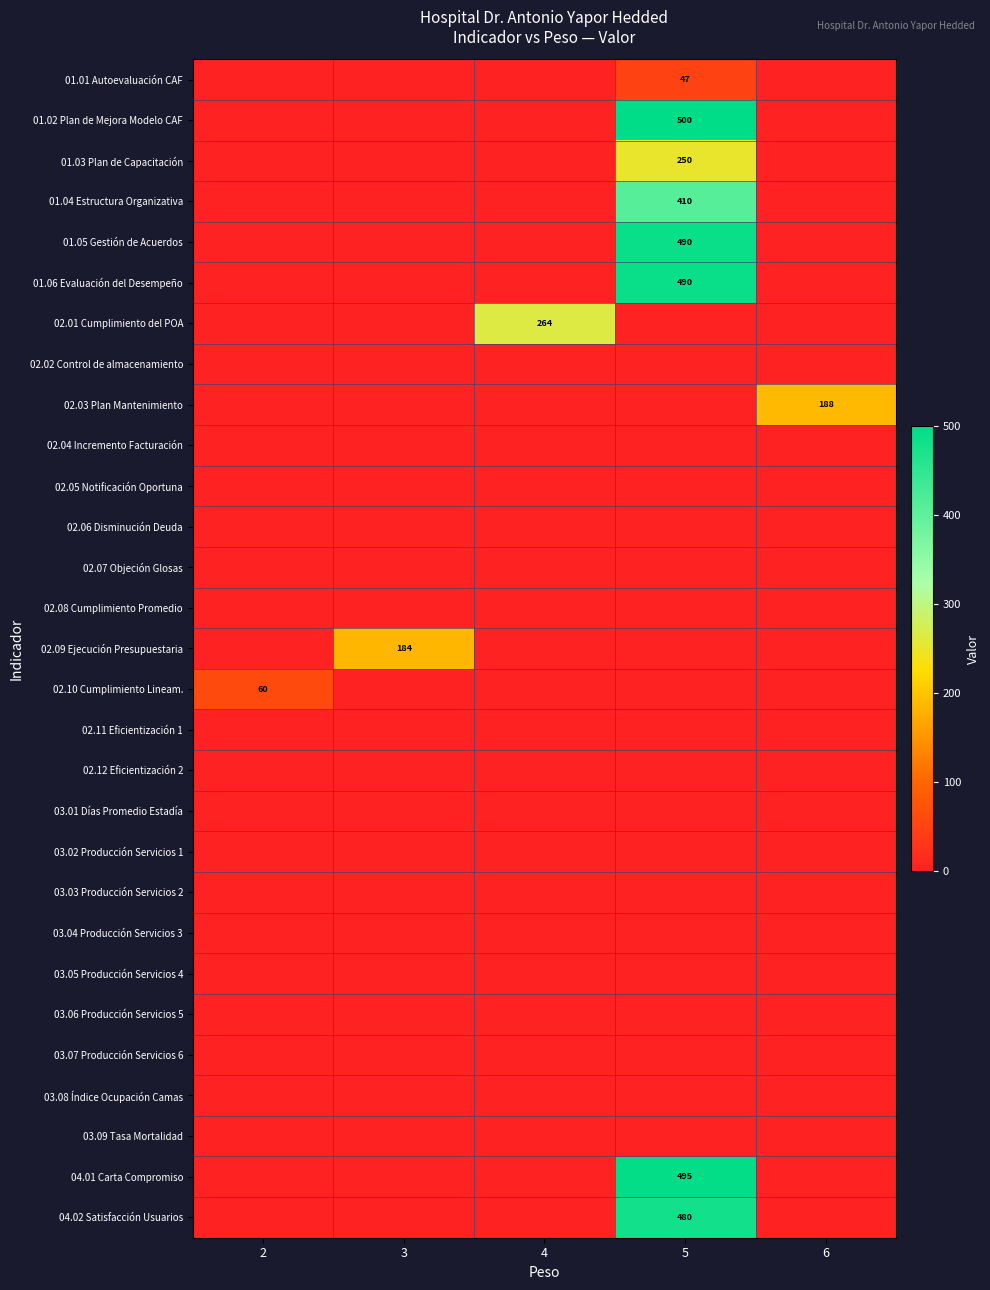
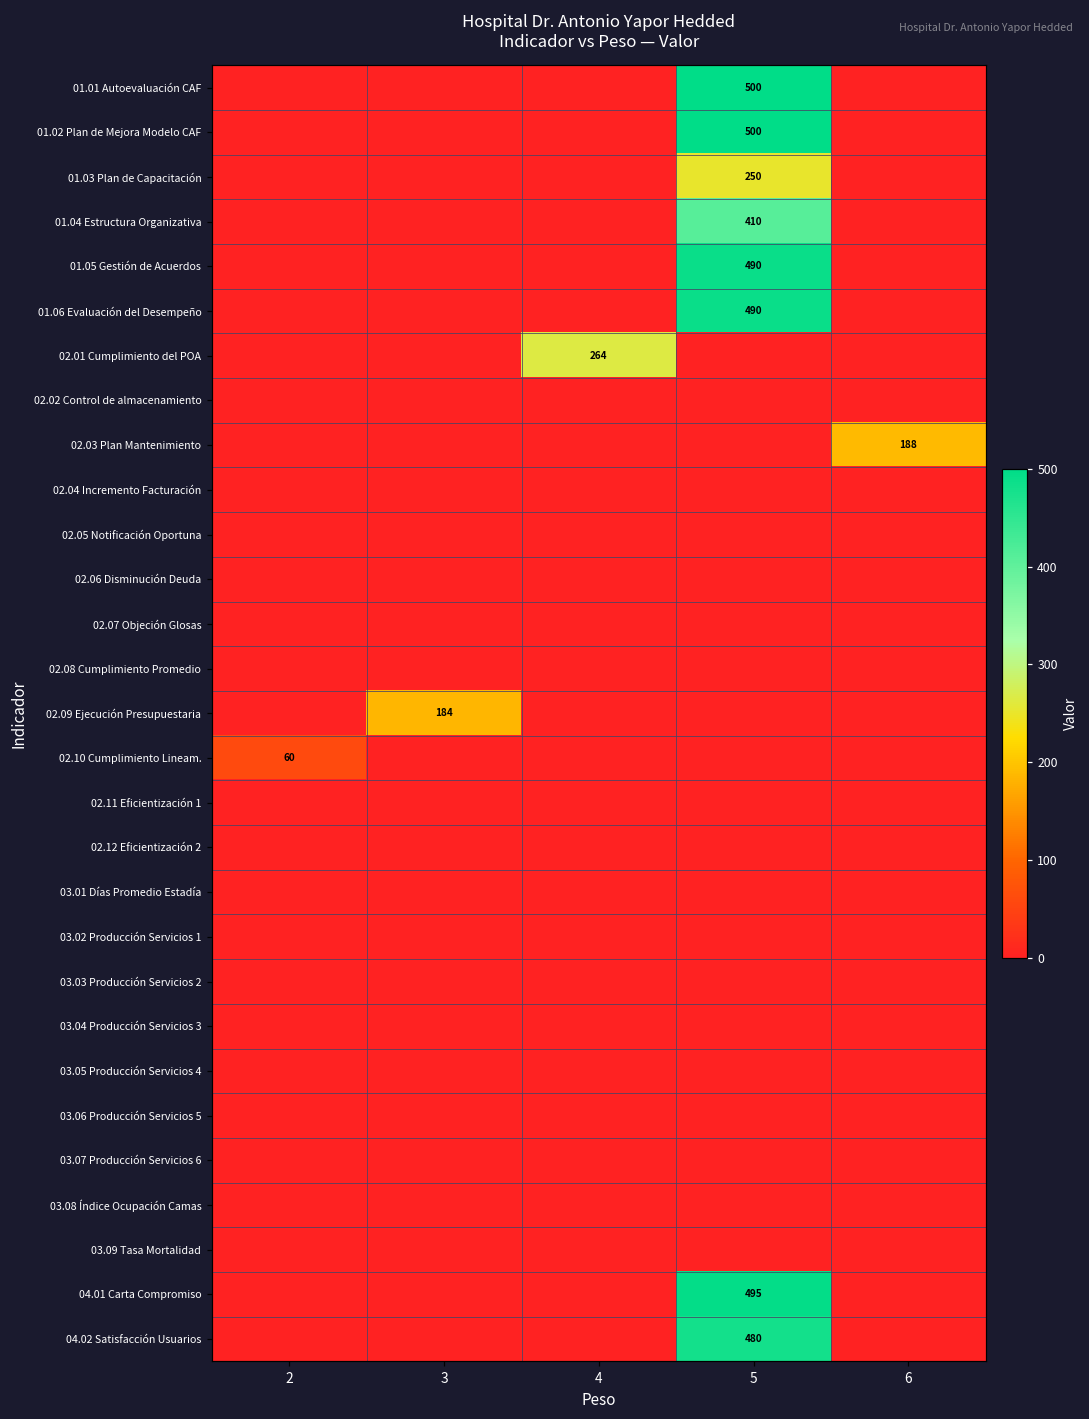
  {
    "01.01 Autoevaluación CAF": {
-     "5": 47
+     "5": 500
    },
    "01.02 Plan de Mejora Modelo CAF": {
      "5": 500
    },
    "01.03 Plan de Capacitación": {
      "5": 250
    },
    "01.04 Estructura Organizativa": {
      "5": 410
    },
    "01.05 Gestión de Acuerdos": {
      "5": 490
    },
    "01.06 Evaluación del Desempeño": {
      "5": 490
    },
    "02.01 Cumplimiento del POA": {
      "4": 264
    },
    "02.03 Plan Mantenimiento": {
      "6": 188
    },
    "02.09 Ejecución Presupuestaria": {
      "3": 184
    },
    "02.10 Cumplimiento Lineam.": {
      "2": 60
    },
    "04.01 Carta Compromiso": {
      "5": 495
    },
    "04.02 Satisfacción Usuarios": {
      "5": 480
    }
  }
